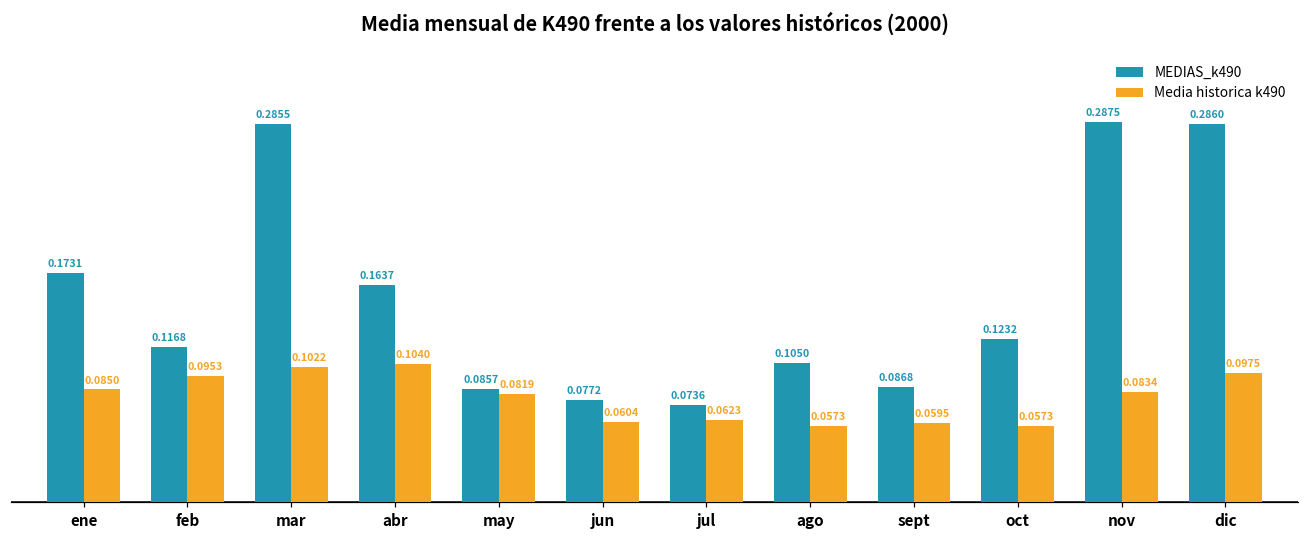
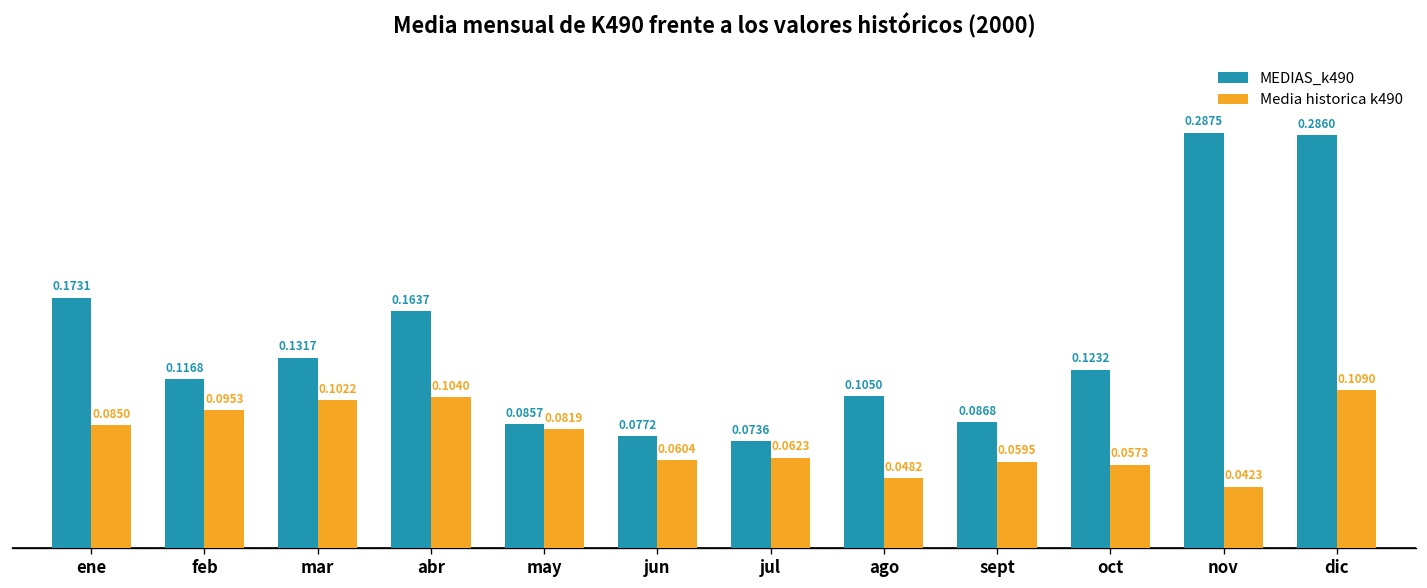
  {
    "MEDIAS_k490": {
      "ene": 0.1731,
      "feb": 0.1168,
-     "mar": 0.2855,
+     "mar": 0.1317,
      "abr": 0.1637,
      "may": 0.0857,
      "jun": 0.0772,
      "jul": 0.0736,
      "ago": 0.1050,
      "sept": 0.0868,
      "oct": 0.1232,
      "nov": 0.2875,
      "dic": 0.2860
    },
    "Media historica k490": {
      "ene": 0.0850,
      "feb": 0.0953,
      "mar": 0.1022,
      "abr": 0.1040,
      "may": 0.0819,
      "jun": 0.0604,
      "jul": 0.0623,
-     "ago": 0.0573,
+     "ago": 0.0482,
      "sept": 0.0595,
      "oct": 0.0573,
-     "nov": 0.0834,
-     "dic": 0.0975
+     "nov": 0.0423,
+     "dic": 0.1090
    }
  }
